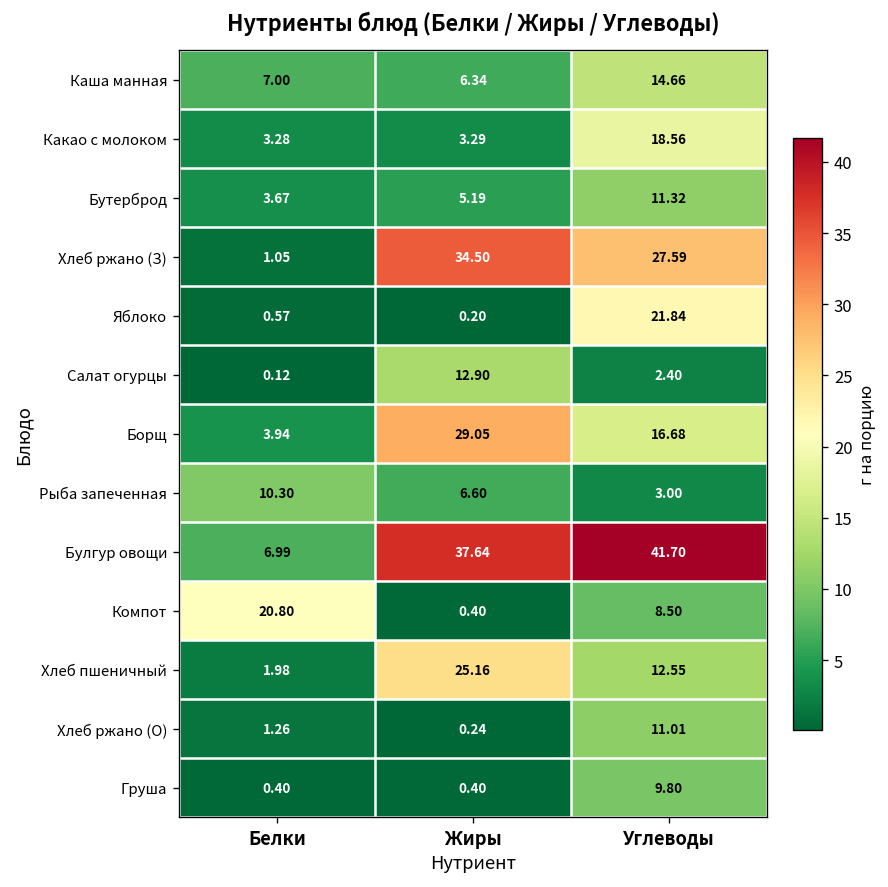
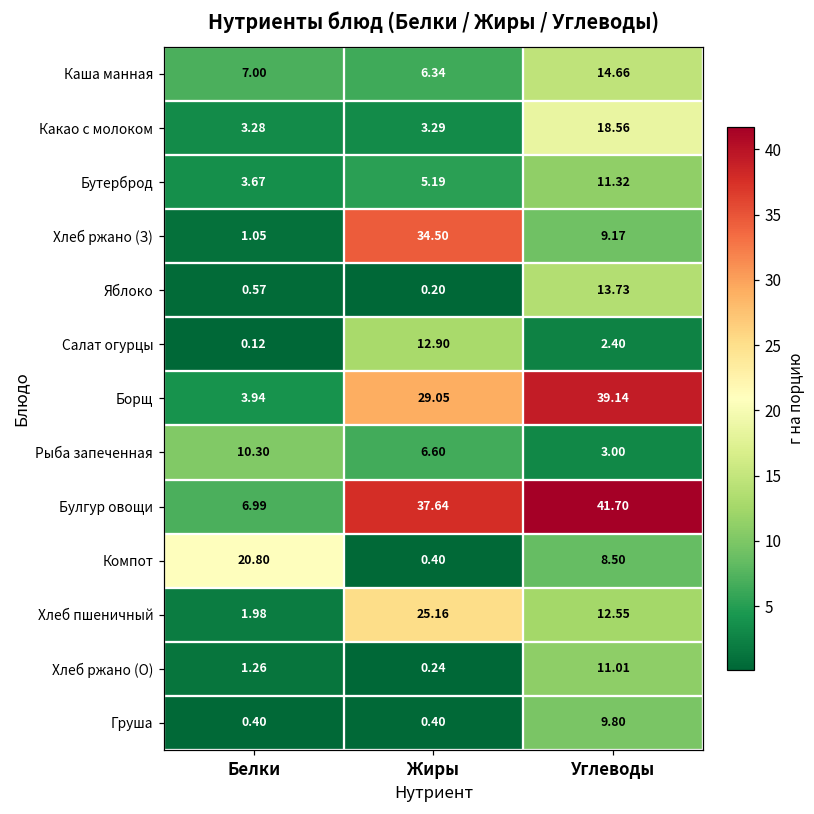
  {
    "Каша манная": {
      "Белки": 7.00,
      "Жиры": 6.34,
      "Углеводы": 14.66
    },
    "Какао с молоком": {
      "Белки": 3.28,
      "Жиры": 3.29,
      "Углеводы": 18.56
    },
    "Бутерброд": {
      "Белки": 3.67,
      "Жиры": 5.19,
      "Углеводы": 11.32
    },
    "Хлеб ржано (З)": {
      "Белки": 1.05,
      "Жиры": 34.50,
-     "Углеводы": 27.59
+     "Углеводы": 9.17
    },
    "Яблоко": {
      "Белки": 0.57,
      "Жиры": 0.20,
-     "Углеводы": 21.84
+     "Углеводы": 13.73
    },
    "Салат огурцы": {
      "Белки": 0.12,
      "Жиры": 12.90,
      "Углеводы": 2.40
    },
    "Борщ": {
      "Белки": 3.94,
      "Жиры": 29.05,
-     "Углеводы": 16.68
+     "Углеводы": 39.14
    },
    "Рыба запеченная": {
      "Белки": 10.30,
      "Жиры": 6.60,
      "Углеводы": 3.00
    },
    "Булгур овощи": {
      "Белки": 6.99,
      "Жиры": 37.64,
      "Углеводы": 41.70
    },
    "Компот": {
      "Белки": 20.80,
      "Жиры": 0.40,
      "Углеводы": 8.50
    },
    "Хлеб пшеничный": {
      "Белки": 1.98,
      "Жиры": 25.16,
      "Углеводы": 12.55
    },
    "Хлеб ржано (О)": {
      "Белки": 1.26,
      "Жиры": 0.24,
      "Углеводы": 11.01
    },
    "Груша": {
      "Белки": 0.40,
      "Жиры": 0.40,
      "Углеводы": 9.80
    }
  }
